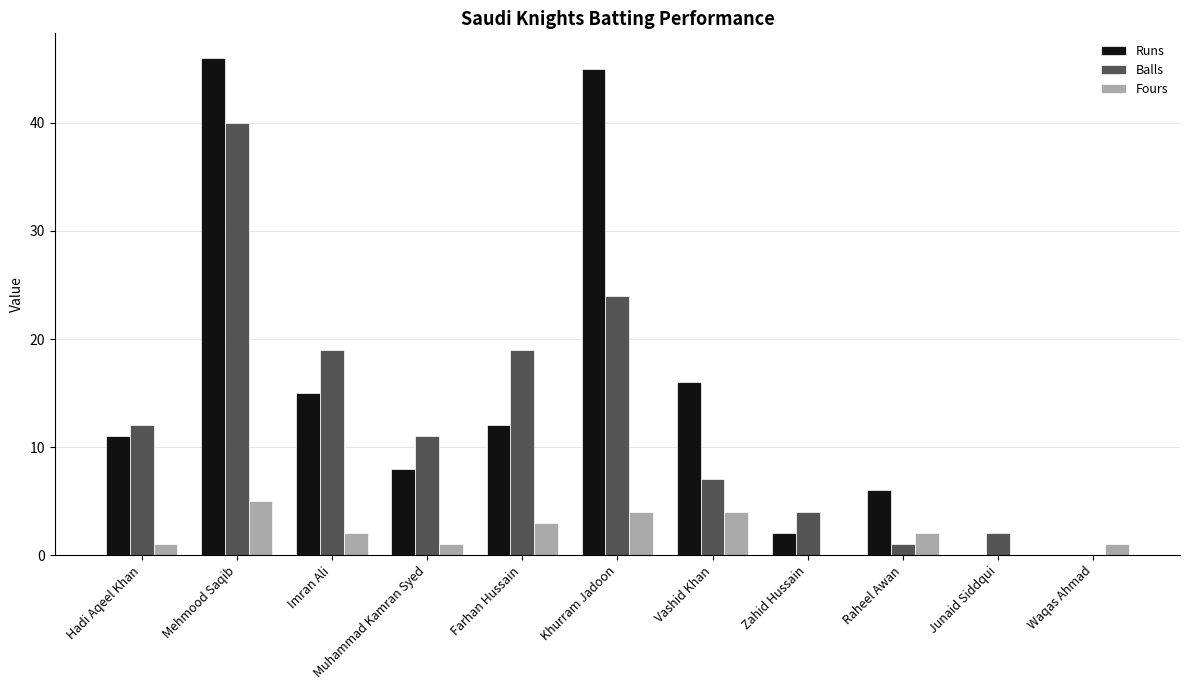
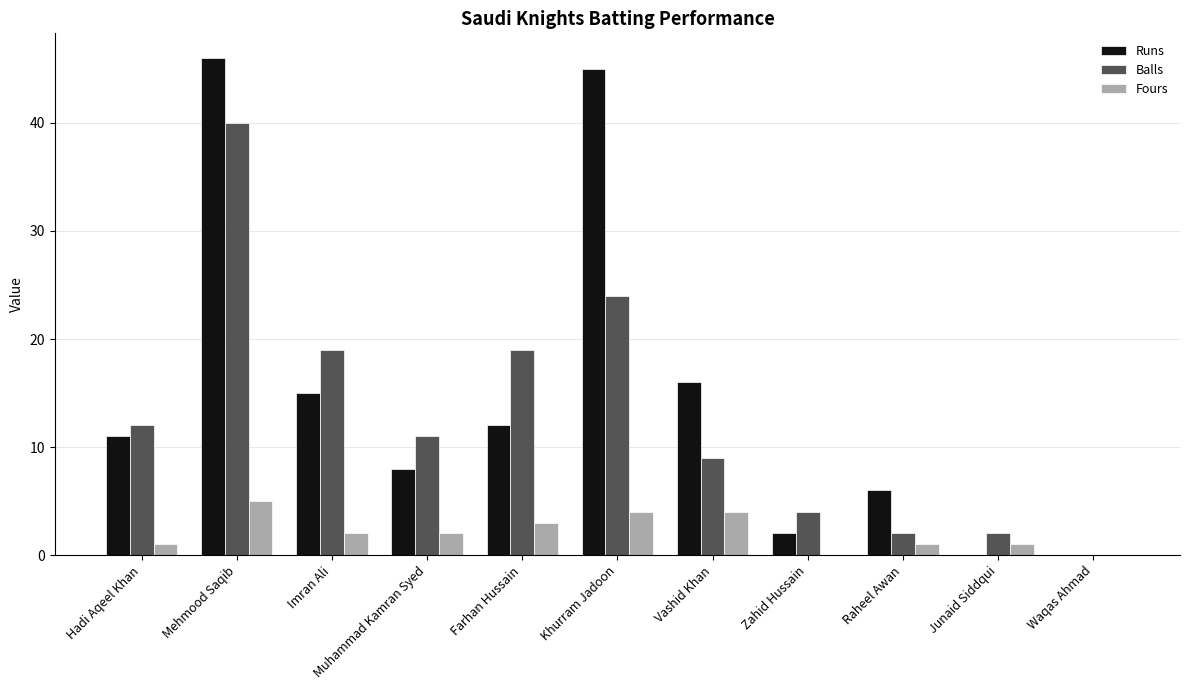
  {
    "Runs": {
      "Hadi Aqeel Khan": 11,
      "Mehmood Saqib": 46,
      "Imran Ali": 15,
      "Muhammad Kamran Syed": 8,
      "Farhan Hussain": 12,
      "Khurram Jadoon": 45,
      "Vashid Khan": 16,
      "Zahid Hussain": 2,
      "Raheel Awan": 6,
      "Junaid Siddqui": 0,
      "Waqas Ahmad": 0
    },
    "Balls": {
      "Hadi Aqeel Khan": 12,
      "Mehmood Saqib": 40,
      "Imran Ali": 19,
      "Muhammad Kamran Syed": 11,
      "Farhan Hussain": 19,
      "Khurram Jadoon": 24,
-     "Vashid Khan": 7,
+     "Vashid Khan": 9,
      "Zahid Hussain": 4,
-     "Raheel Awan": 1,
+     "Raheel Awan": 2,
      "Junaid Siddqui": 2,
      "Waqas Ahmad": 0
    },
    "Fours": {
      "Hadi Aqeel Khan": 1,
      "Mehmood Saqib": 5,
      "Imran Ali": 2,
-     "Muhammad Kamran Syed": 1,
+     "Muhammad Kamran Syed": 2,
      "Farhan Hussain": 3,
      "Khurram Jadoon": 4,
      "Vashid Khan": 4,
      "Zahid Hussain": 0,
-     "Raheel Awan": 2,
-     "Junaid Siddqui": 0,
-     "Waqas Ahmad": 1
+     "Raheel Awan": 1,
+     "Junaid Siddqui": 1,
+     "Waqas Ahmad": 0
    }
  }
